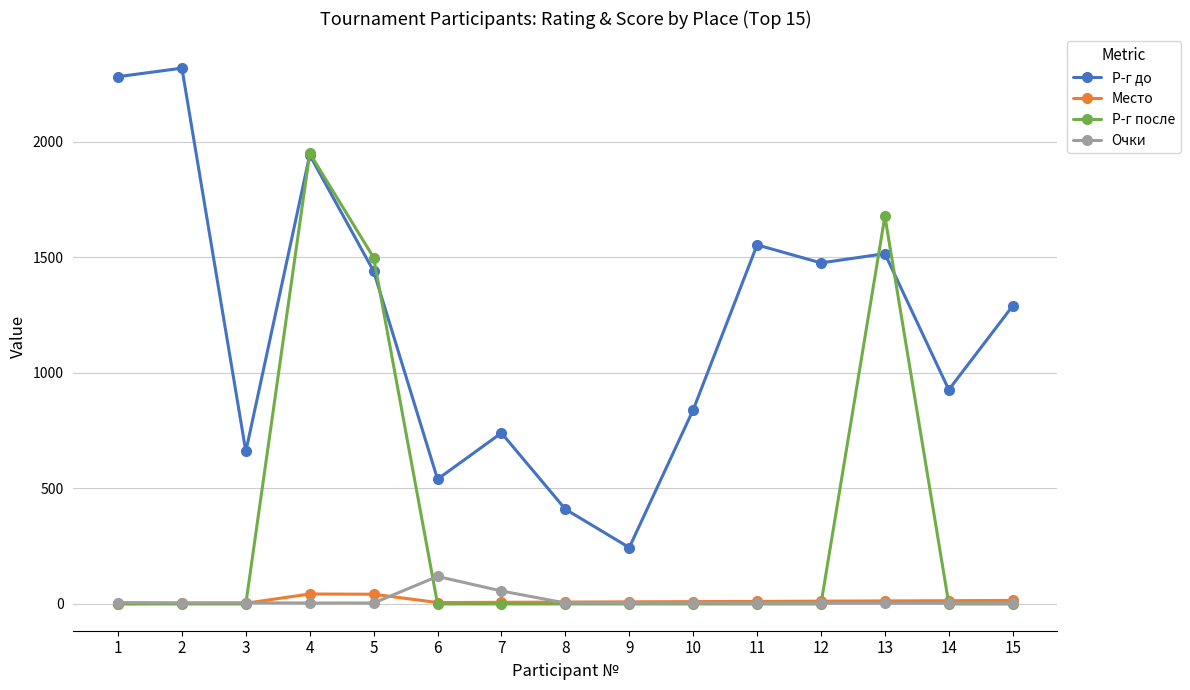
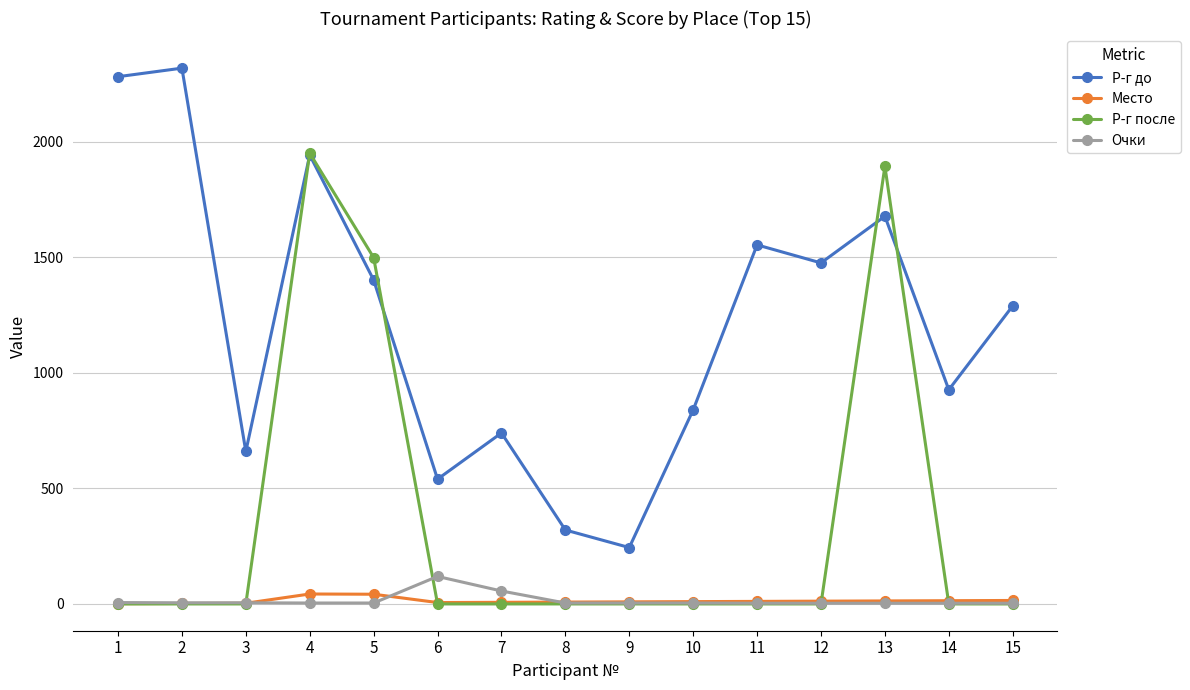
  {
    "Р-г до": {
      "1": 2280,
      "2": 2320,
      "3": 660,
-     "5": 1440,
+     "5": 1400,
      "6": 540,
      "7": 740,
-     "8": 410,
+     "8": 320,
      "9": 240,
      "10": 840,
      "11": 1550,
      "12": 1480,
-     "13": 1520,
+     "13": 1680,
      "14": 930,
      "15": 1290
    },
    "Место": {
      "4": 40,
      "5": 40,
      "15": 20
    },
    "Р-г после": {
      "5": 1500,
-     "13": 1680
+     "13": 1890
    },
    "Очки": {
      "4": 0,
      "5": 0,
      "6": 120,
      "7": 60
    }
  }
